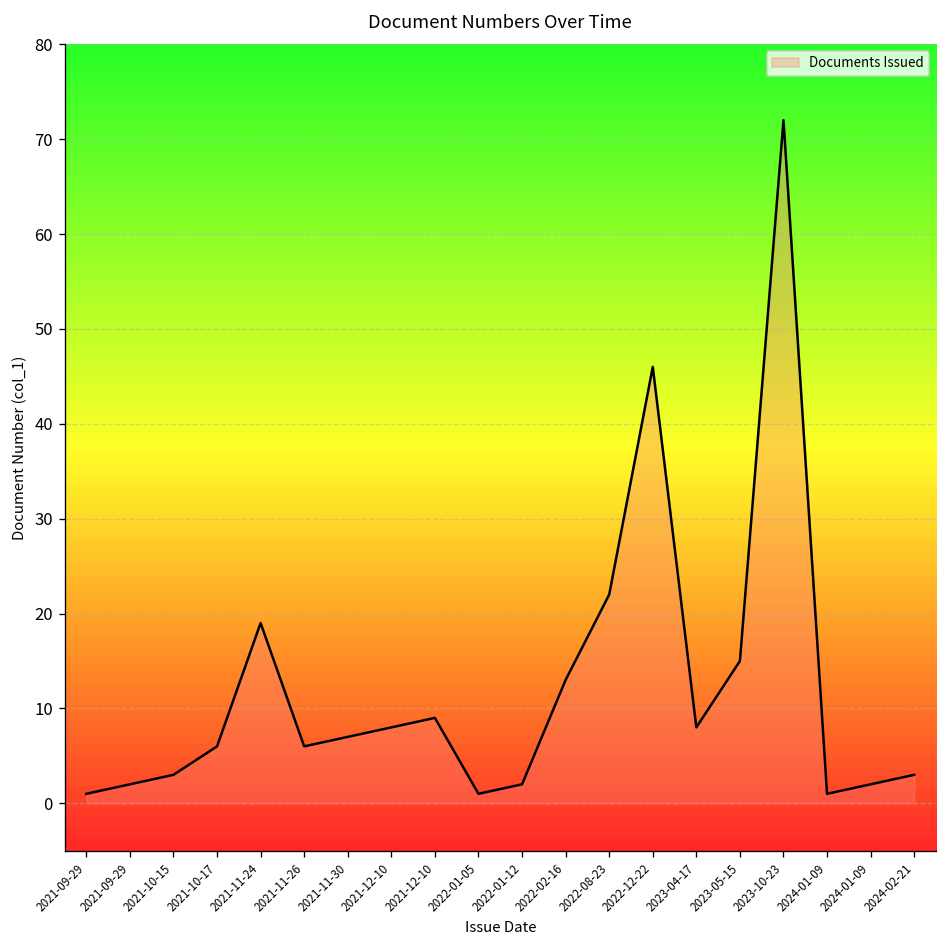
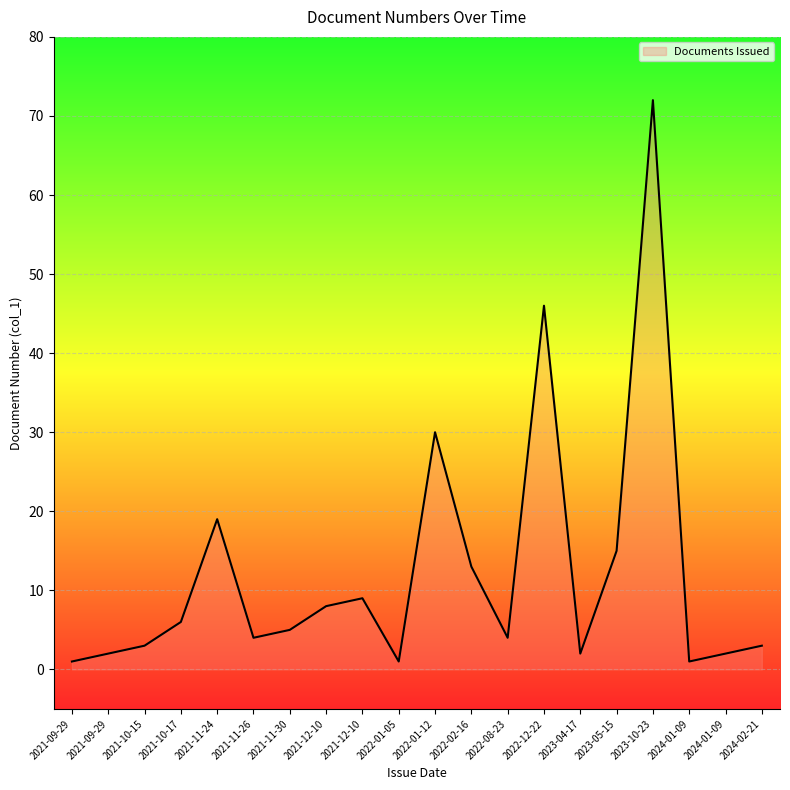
  {
    "2021-10-15": 3,
    "2021-10-17": 6,
    "2021-11-24": 19,
-   "2021-11-26": 6,
-   "2021-11-30": 7,
+   "2021-11-26": 4,
+   "2021-11-30": 5,
    "2022-01-05": 1,
-   "2022-01-12": 2,
+   "2022-01-12": 30,
    "2022-02-16": 13,
-   "2022-08-23": 22,
+   "2022-08-23": 4,
    "2022-12-22": 46,
-   "2023-04-17": 8,
+   "2023-04-17": 2,
    "2023-05-15": 15,
    "2023-10-23": 72,
    "2024-02-21": 3
  }
